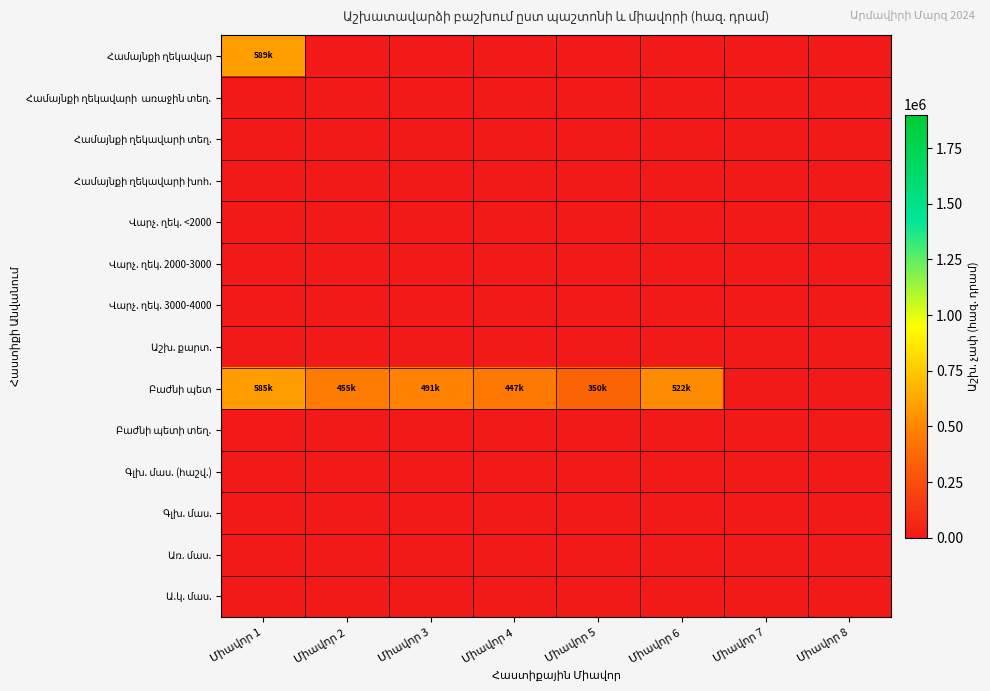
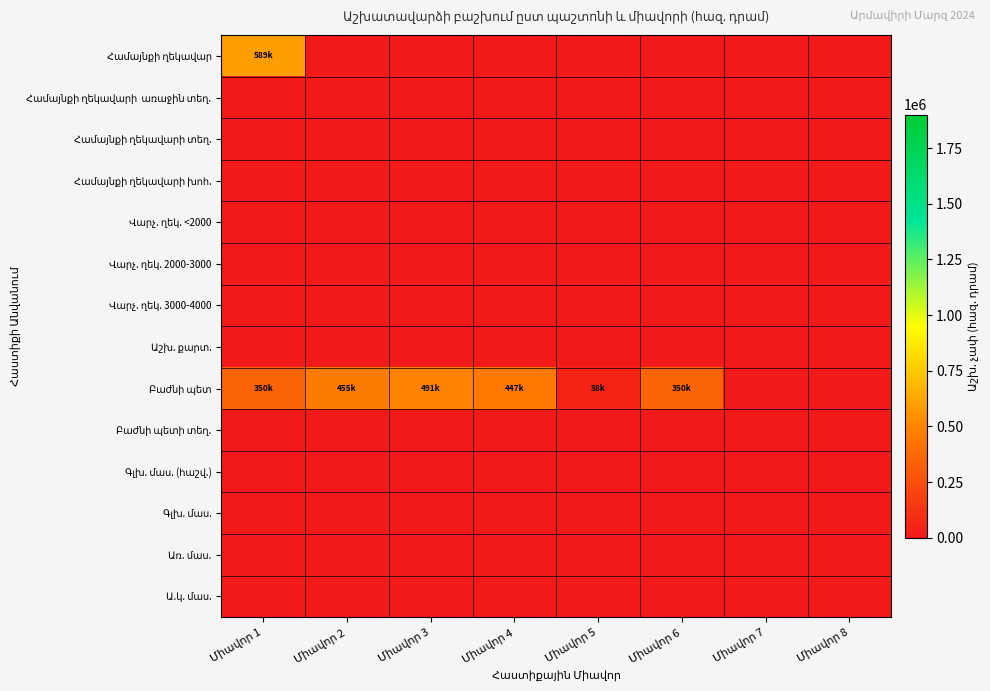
  {
    "Համայնքի ղեկավար": {
      "Միավոր 1": "589k"
    },
    "Բաժնի պետ": {
-     "Միավոր 1": "585k",
+     "Միավոր 1": "350k",
      "Միավոր 2": "455k",
      "Միավոր 3": "491k",
      "Միավոր 4": "447k",
-     "Միավոր 5": "350k",
-     "Միավոր 6": "522k"
+     "Միավոր 5": "58k",
+     "Միավոր 6": "350k"
    }
  }
